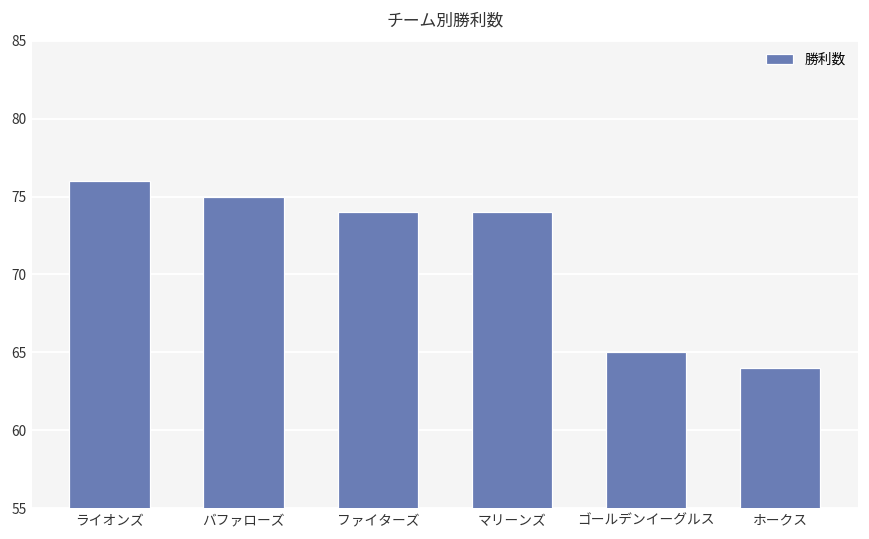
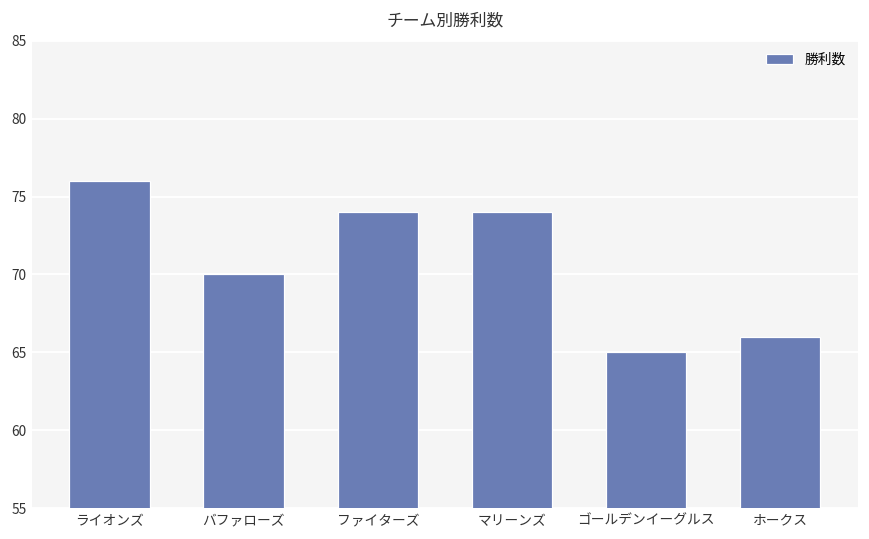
  {
    "ライオンズ": 76,
-   "バファローズ": 75,
+   "バファローズ": 70,
    "ファイターズ": 74,
    "マリーンズ": 74,
    "ゴールデンイーグルス": 65,
-   "ホークス": 64
+   "ホークス": 66
  }
